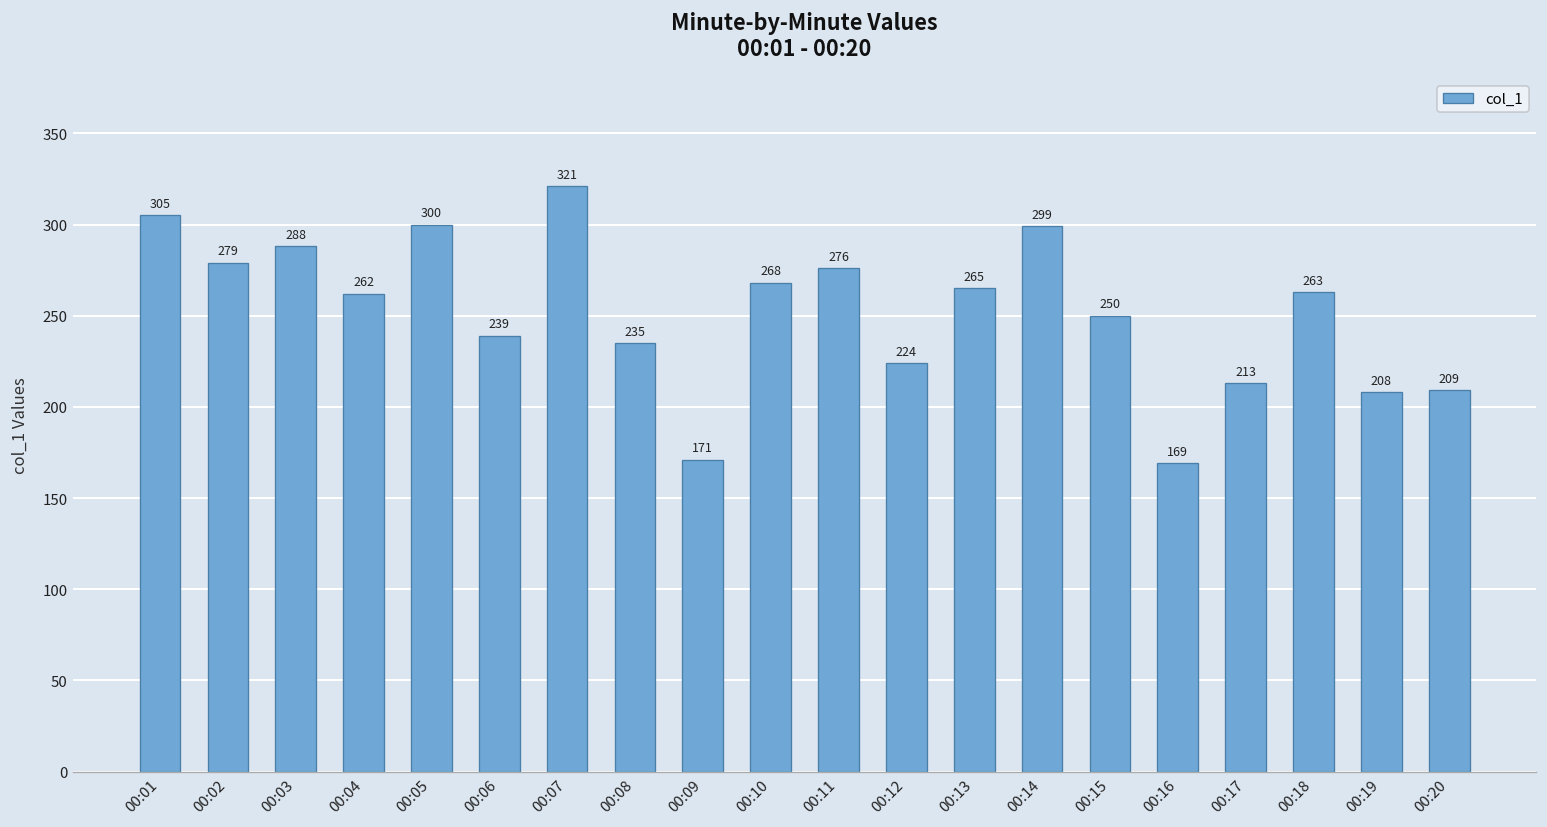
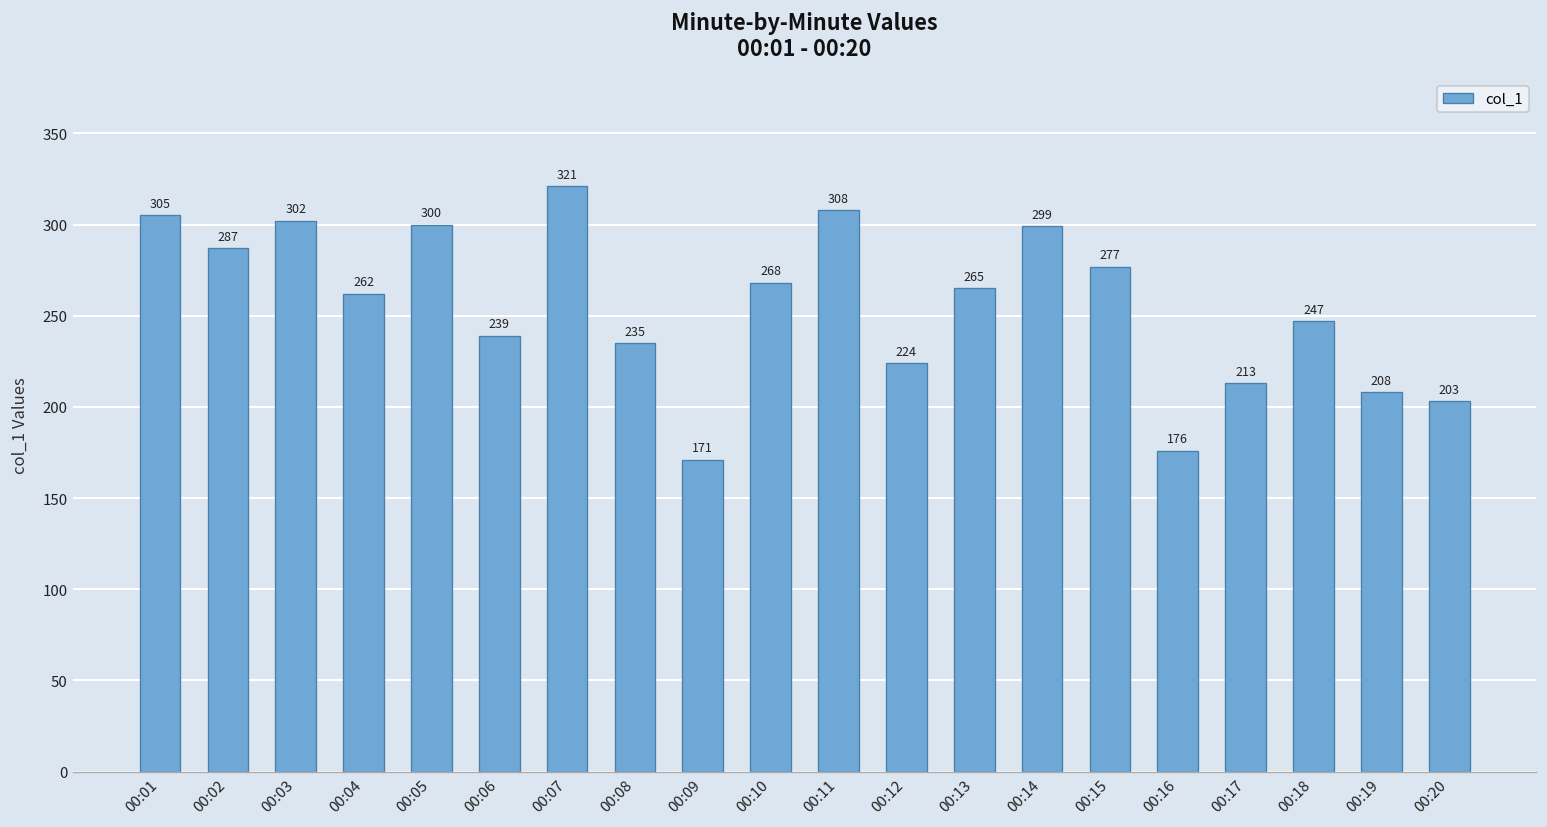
  {
    "00:01": 305,
-   "00:02": 279,
-   "00:03": 288,
+   "00:02": 287,
+   "00:03": 302,
    "00:04": 262,
    "00:05": 300,
    "00:06": 239,
    "00:07": 321,
    "00:08": 235,
    "00:09": 171,
    "00:10": 268,
-   "00:11": 276,
+   "00:11": 308,
    "00:12": 224,
    "00:13": 265,
    "00:14": 299,
-   "00:15": 250,
-   "00:16": 169,
+   "00:15": 277,
+   "00:16": 176,
    "00:17": 213,
-   "00:18": 263,
+   "00:18": 247,
    "00:19": 208,
-   "00:20": 209
+   "00:20": 203
  }
